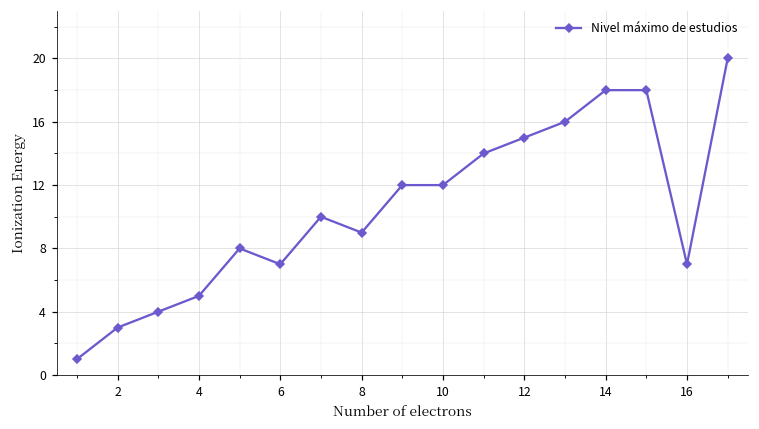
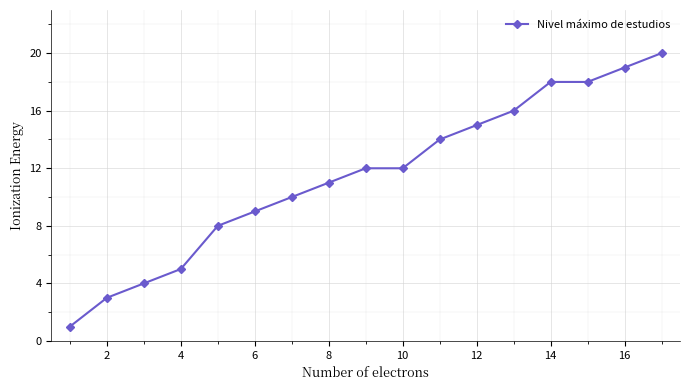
  {
    "2": 3,
    "4": 5,
-   "6": 7,
-   "8": 9,
+   "6": 9,
+   "8": 11,
    "10": 12,
    "12": 15,
    "14": 18,
-   "16": 7
+   "16": 19
  }
